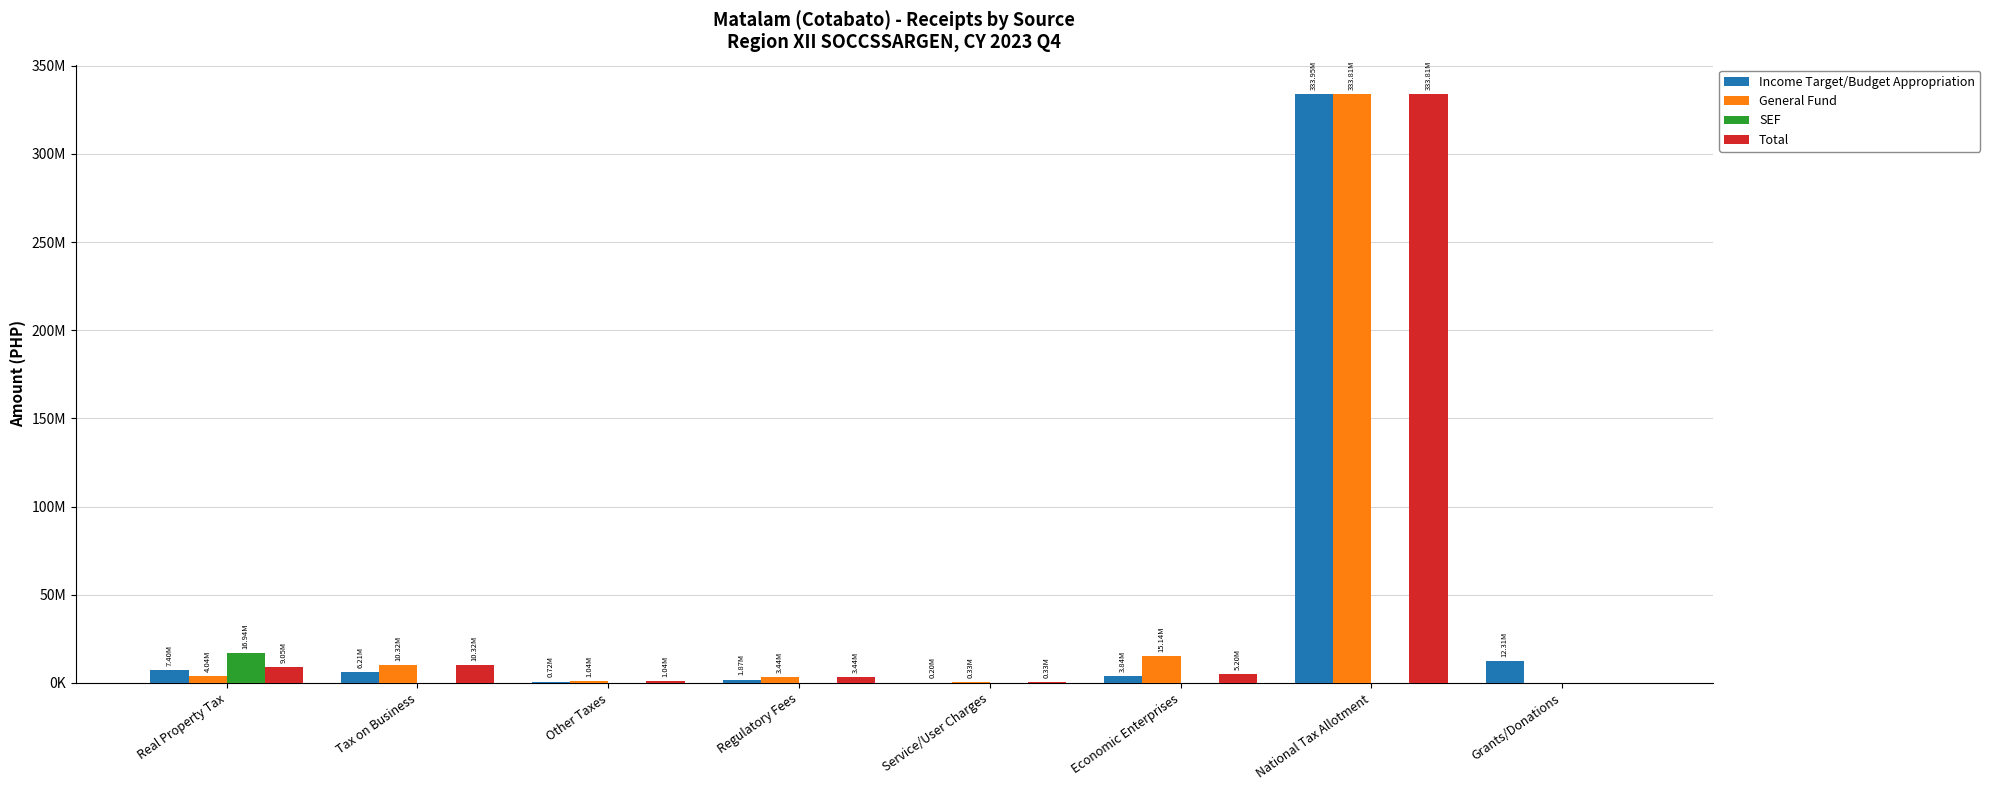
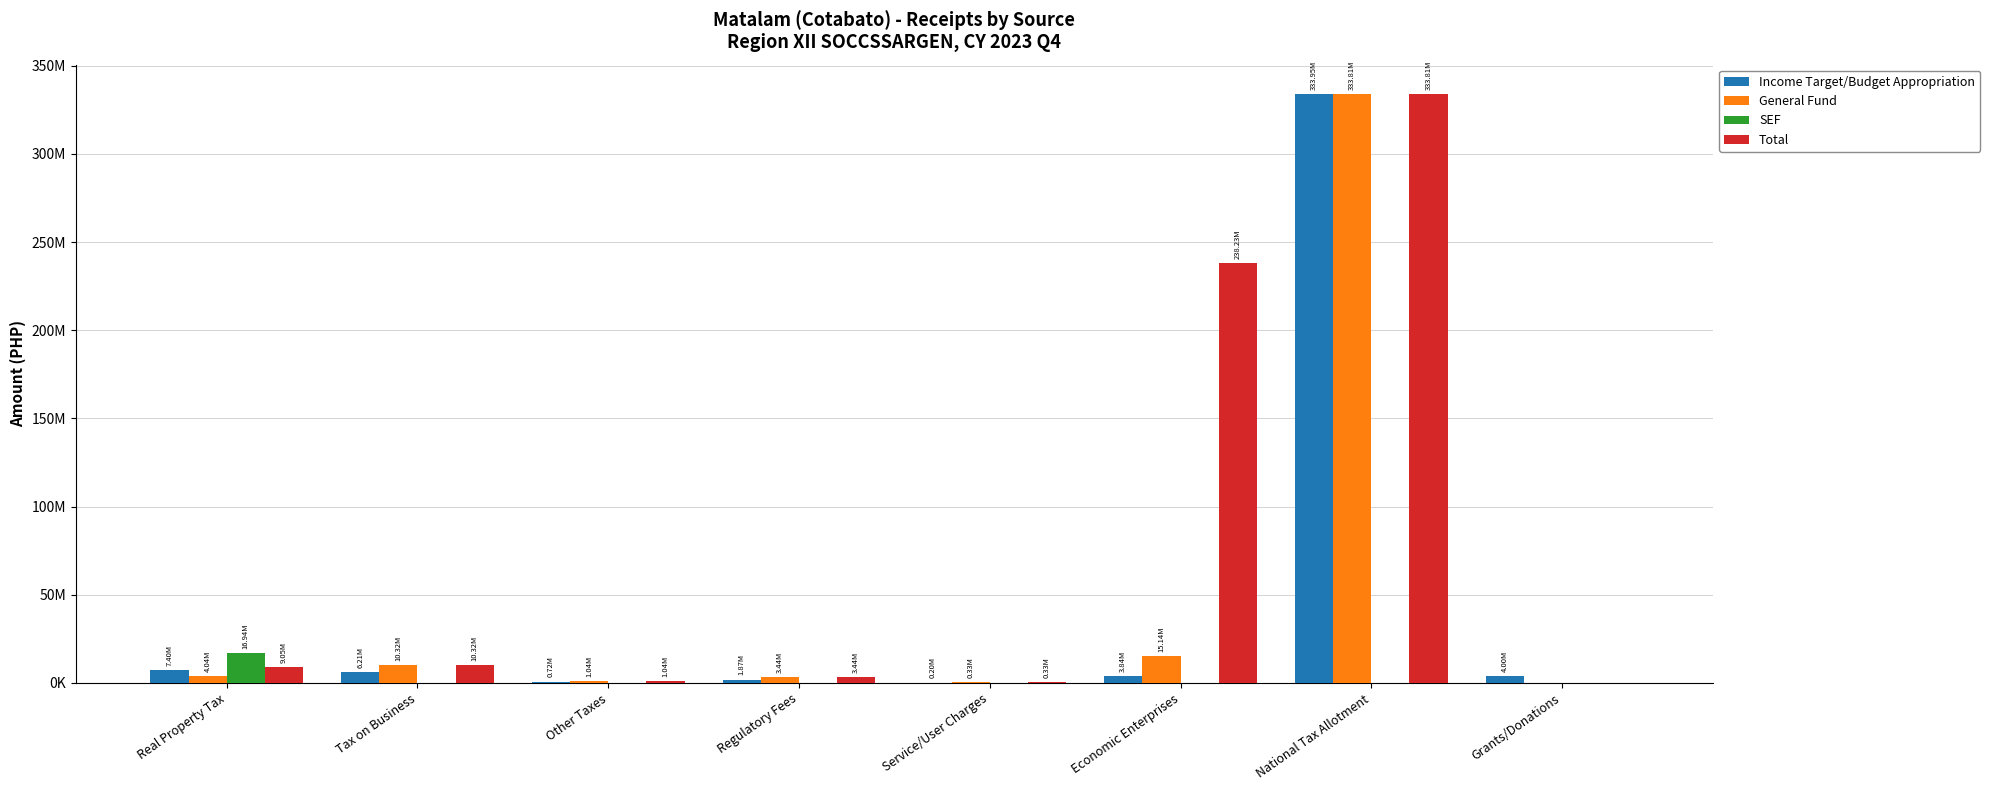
  {
    "Income Target/Budget Appropriation": {
      "Real Property Tax": "7.40M",
      "Tax on Business": "6.21M",
      "Other Taxes": "0.72M",
      "Regulatory Fees": "1.87M",
      "Service/User Charges": "0.20M",
      "Economic Enterprises": "3.84M",
      "National Tax Allotment": "333.95M",
-     "Grants/Donations": "12.31M"
+     "Grants/Donations": "4.00M"
    },
    "General Fund": {
      "Real Property Tax": "4.04M",
      "Tax on Business": "10.32M",
      "Other Taxes": "1.04M",
      "Regulatory Fees": "3.44M",
      "Service/User Charges": "0.33M",
      "Economic Enterprises": "15.14M",
      "National Tax Allotment": "333.81M"
    },
    "SEF": {
      "Real Property Tax": "16.94M"
    },
    "Total": {
      "Real Property Tax": "9.05M",
      "Tax on Business": "10.32M",
      "Other Taxes": "1.04M",
      "Regulatory Fees": "3.44M",
      "Service/User Charges": "0.33M",
-     "Economic Enterprises": "5.20M",
+     "Economic Enterprises": "238.23M",
      "National Tax Allotment": "333.81M"
    }
  }
